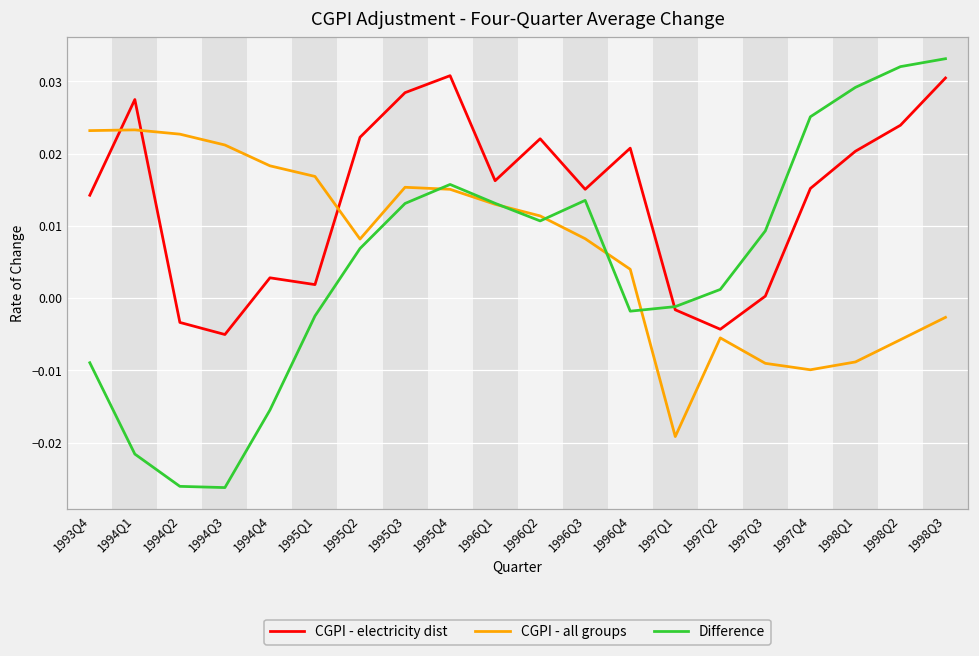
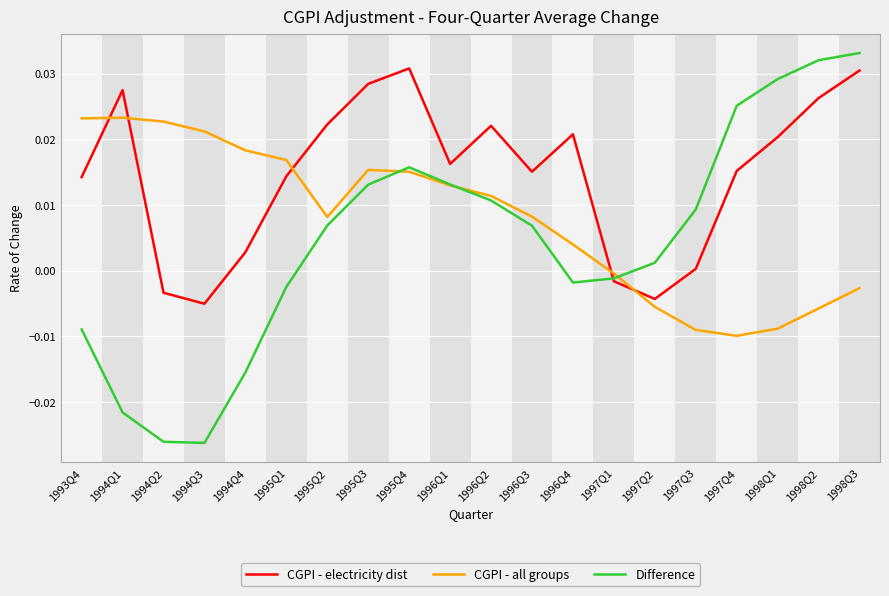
  {
    "CGPI - electricity dist": {
      "1993Q4": 0.014,
      "1994Q1": 0.027,
      "1994Q2": -0.003,
      "1994Q3": -0.005,
      "1994Q4": 0.003,
-     "1995Q1": 0.002,
+     "1995Q1": 0.014,
      "1995Q2": 0.022,
      "1995Q3": 0.028,
      "1995Q4": 0.031,
      "1996Q1": 0.016,
      "1996Q2": 0.022,
      "1996Q3": 0.015,
      "1996Q4": 0.021,
      "1997Q1": -0.002,
      "1997Q2": -0.004,
      "1997Q3": 0.000,
      "1997Q4": 0.015,
      "1998Q1": 0.020,
-     "1998Q2": 0.024,
+     "1998Q2": 0.026,
      "1998Q3": 0.030
    },
    "CGPI - all groups": {
      "1993Q4": 0.023,
      "1994Q1": 0.023,
      "1994Q2": 0.023,
      "1994Q3": 0.021,
      "1994Q4": 0.018,
      "1995Q1": 0.017,
      "1995Q2": 0.008,
      "1995Q3": 0.015,
      "1995Q4": 0.015,
      "1996Q2": 0.011,
      "1996Q3": 0.008,
      "1996Q4": 0.004,
-     "1997Q1": -0.019,
+     "1997Q1": 0.000,
      "1997Q2": -0.006,
      "1997Q3": -0.009,
      "1997Q4": -0.010,
      "1998Q1": -0.009,
      "1998Q2": -0.006,
      "1998Q3": -0.003
    },
    "Difference": {
      "1993Q4": -0.009,
      "1994Q1": -0.022,
      "1994Q2": -0.026,
      "1994Q3": -0.026,
      "1994Q4": -0.015,
      "1995Q1": -0.002,
      "1995Q2": 0.007,
      "1995Q3": 0.013,
      "1995Q4": 0.016,
      "1996Q2": 0.011,
-     "1996Q3": 0.014,
+     "1996Q3": 0.007,
      "1996Q4": -0.002,
      "1997Q1": -0.001,
      "1997Q2": 0.001,
      "1997Q3": 0.009,
      "1997Q4": 0.025,
      "1998Q1": 0.029,
      "1998Q2": 0.032,
      "1998Q3": 0.033
    }
  }
